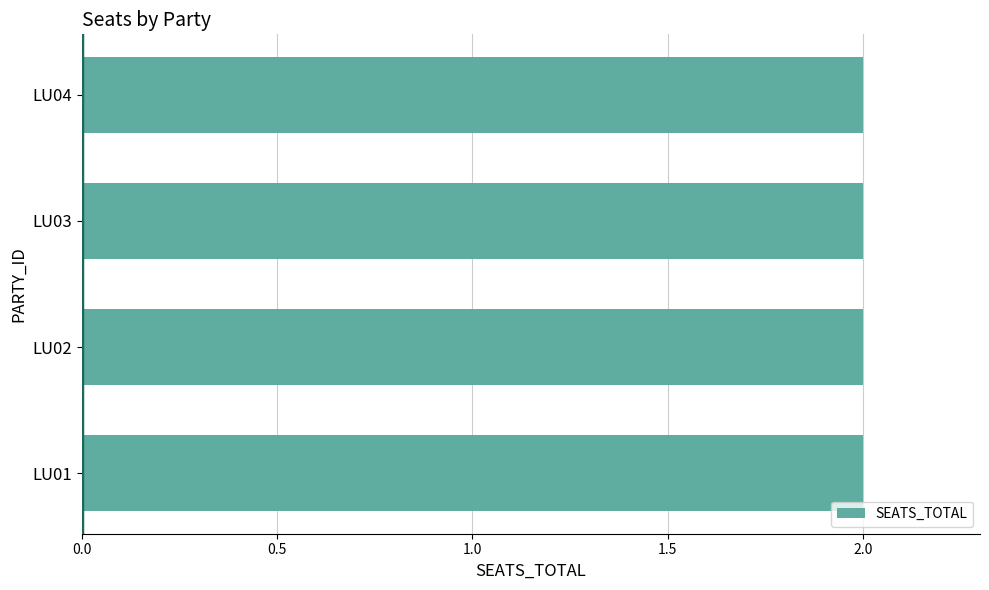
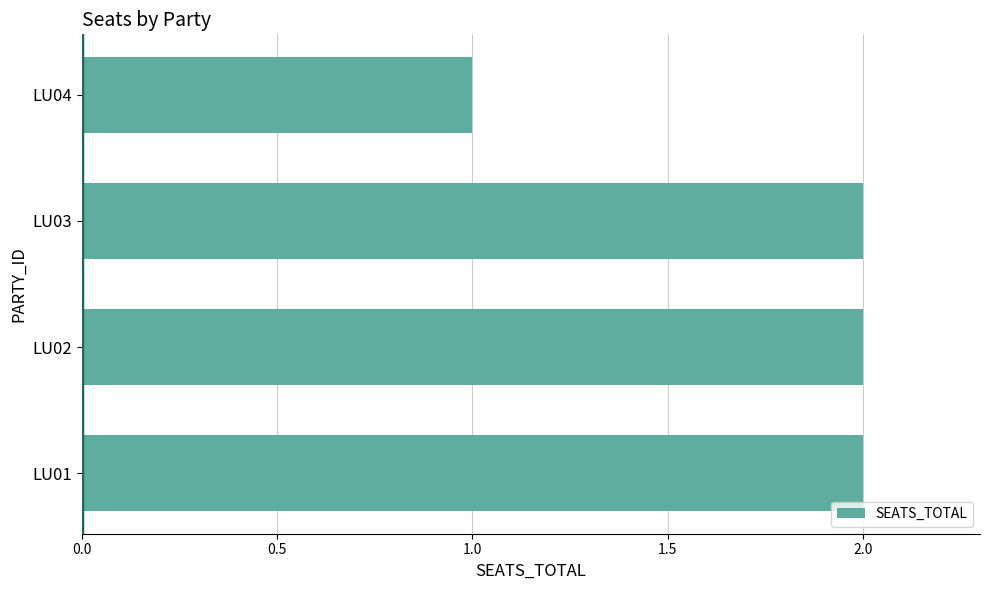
  {
-   "LU04": 2,
+   "LU04": 1,
    "LU03": 2,
    "LU02": 2,
    "LU01": 2
  }
